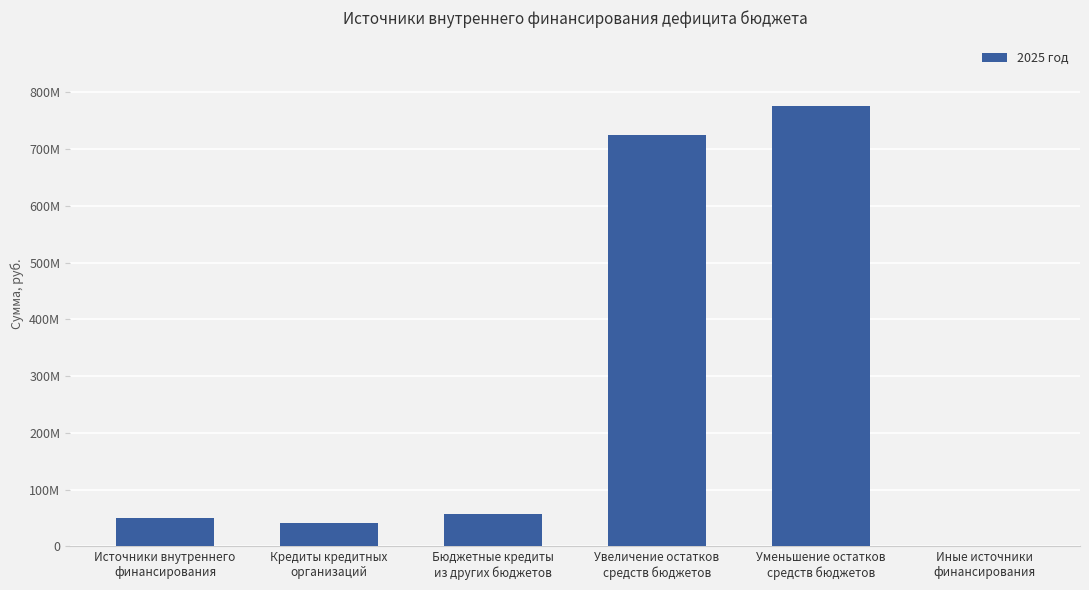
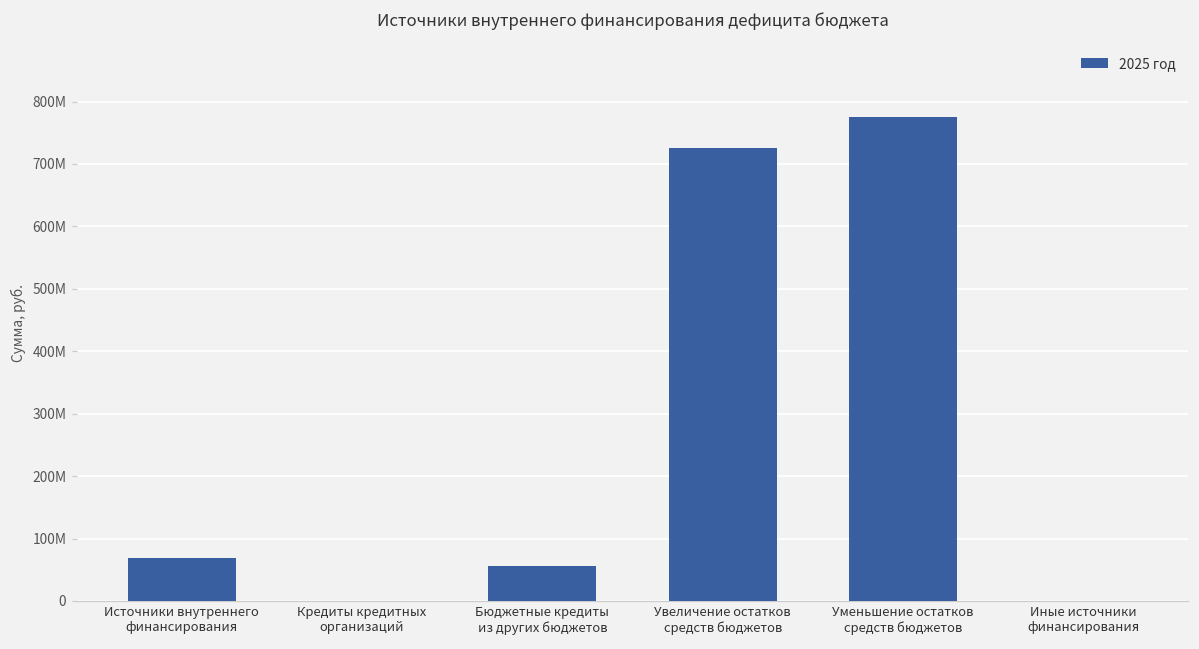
  {
-   "Источники внутреннего финансирования": 50000000,
-   "Кредиты кредитных организаций": 40000000,
+   "Источники внутреннего финансирования": 70000000,
+   "Кредиты кредитных организаций": 0,
    "Бюджетные кредиты из других бюджетов": 60000000,
    "Увеличение остатков средств бюджетов": 730000000,
    "Уменьшение остатков средств бюджетов": 780000000,
    "Иные источники финансирования": 0
  }
